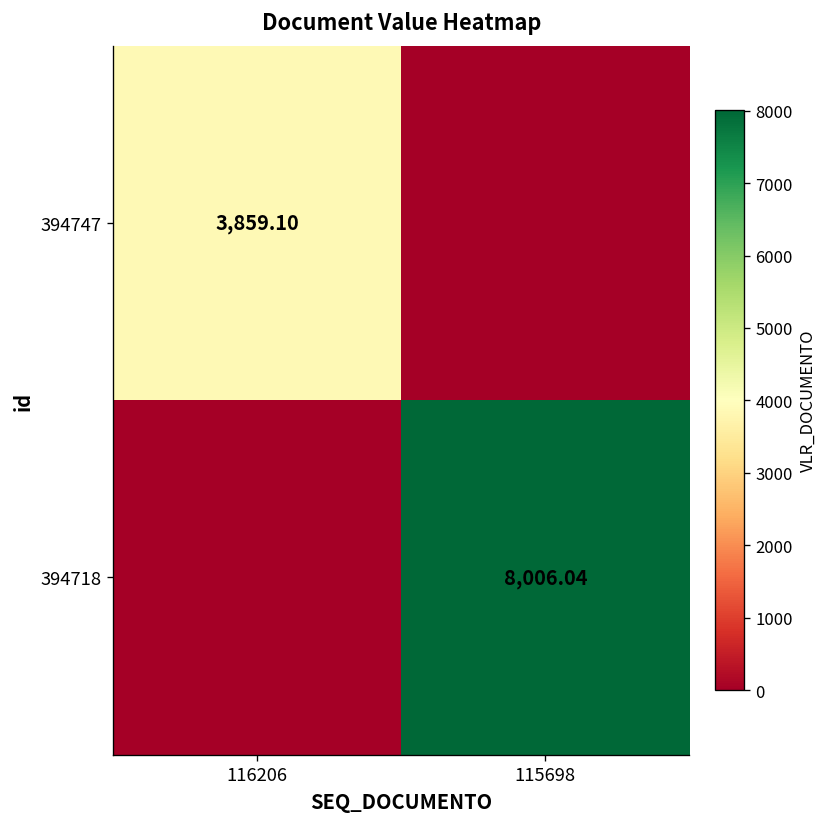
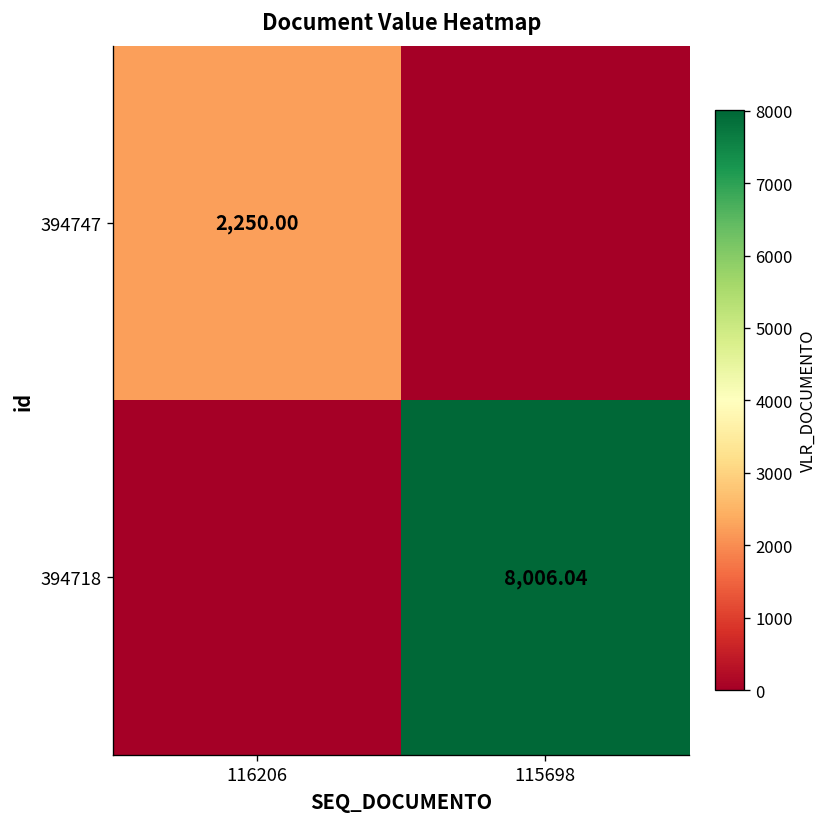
  {
    "394747": {
-     "116206": "3,859.10"
+     "116206": "2,250.00"
    },
    "394718": {
      "115698": "8,006.04"
    }
  }
